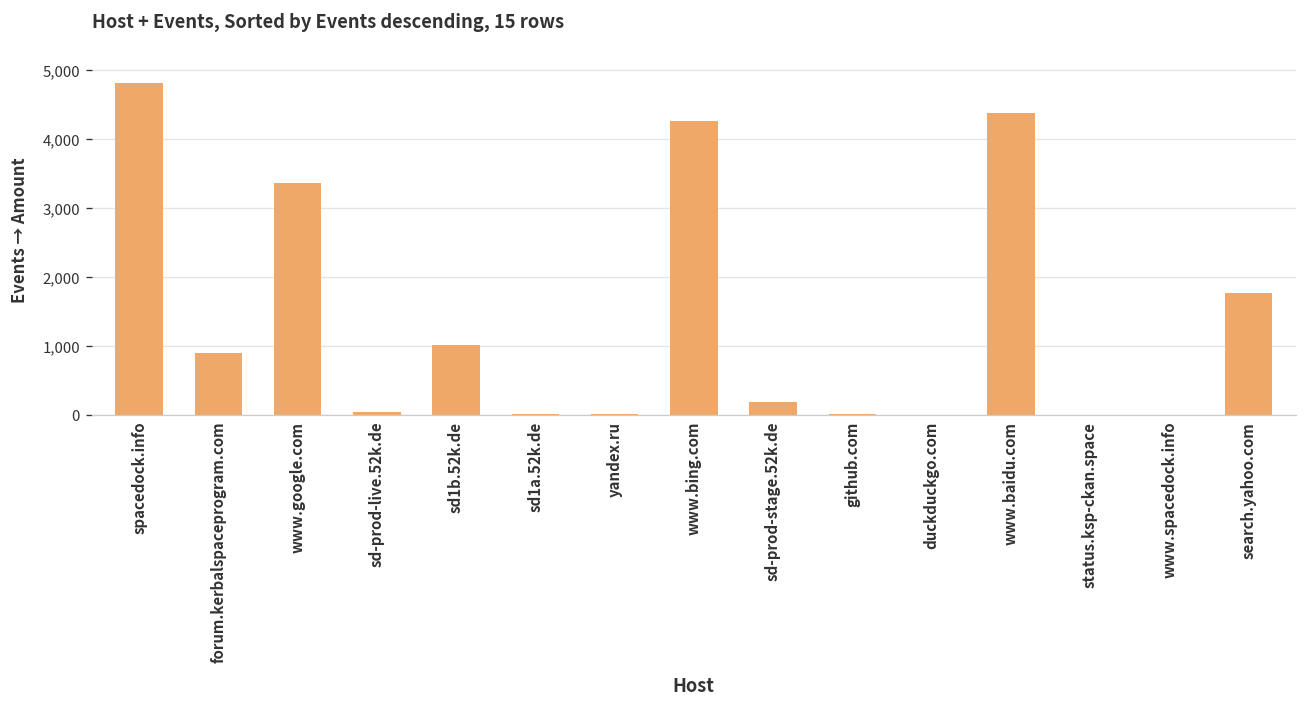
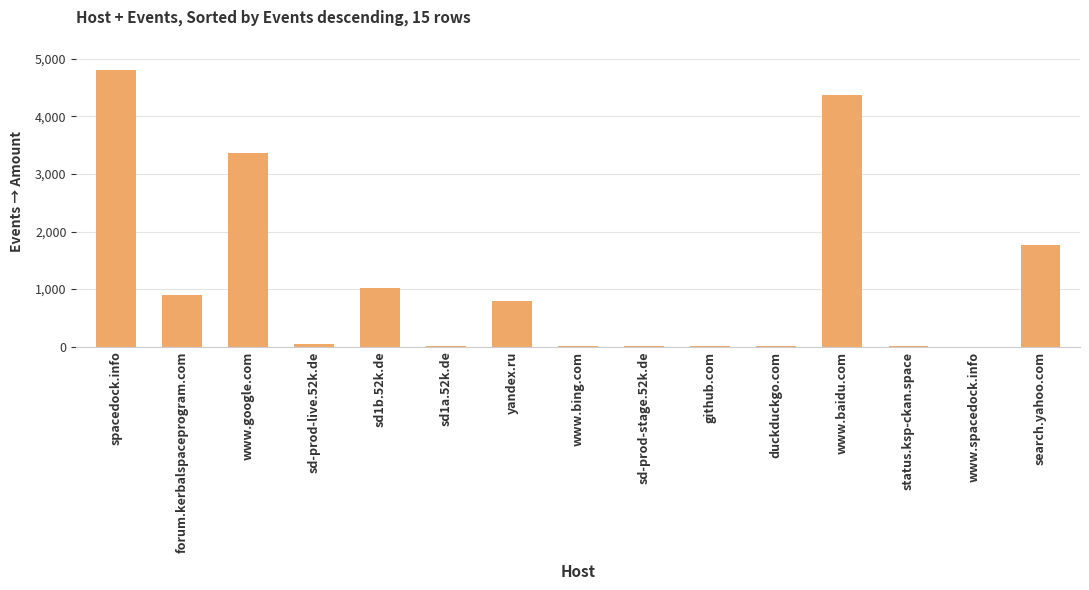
  {
    "spacedock.info": "4,800",
    "forum.kerbalspaceprogram.com": "900",
    "www.google.com": "3,400",
    "sd-prod-live.52k.de": "0",
    "sd1b.52k.de": "1,000",
-   "yandex.ru": "0",
-   "www.bing.com": "4,300",
-   "sd-prod-stage.52k.de": "200",
+   "yandex.ru": "800",
+   "www.bing.com": "0",
+   "sd-prod-stage.52k.de": "0",
    "www.baidu.com": "4,400",
    "search.yahoo.com": "1,800"
  }
